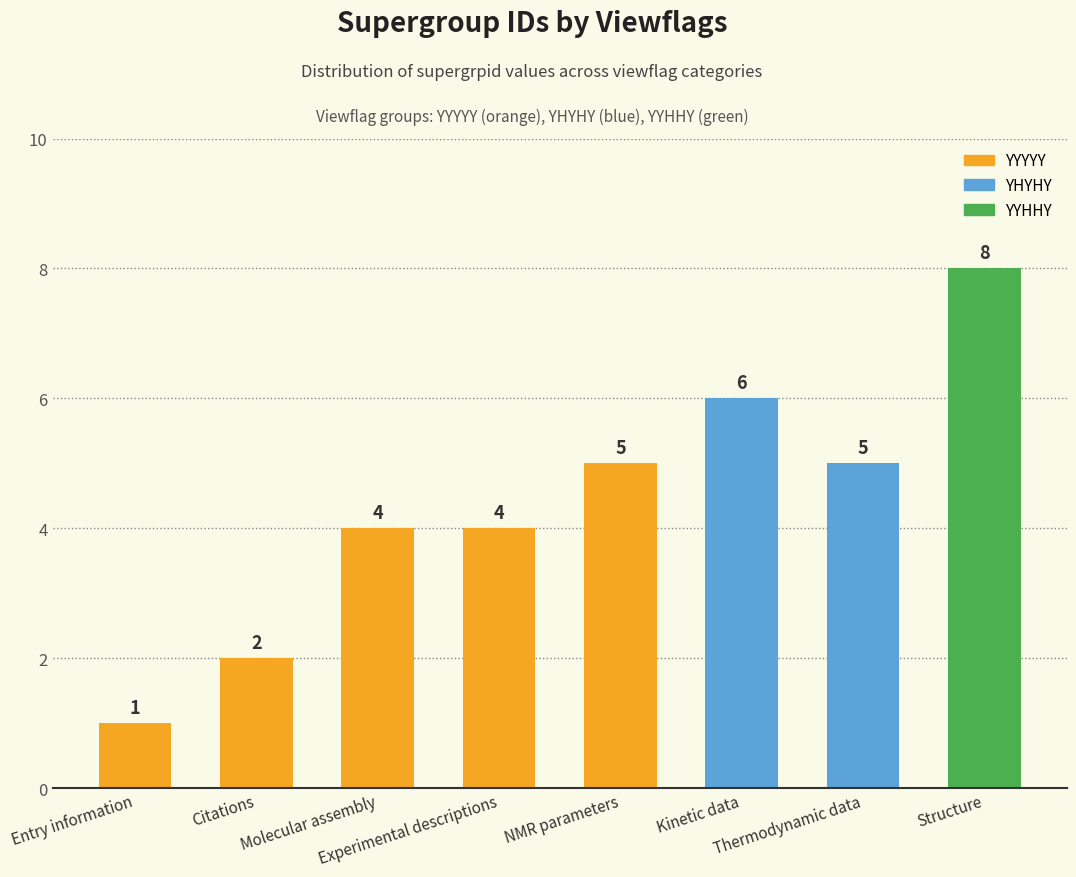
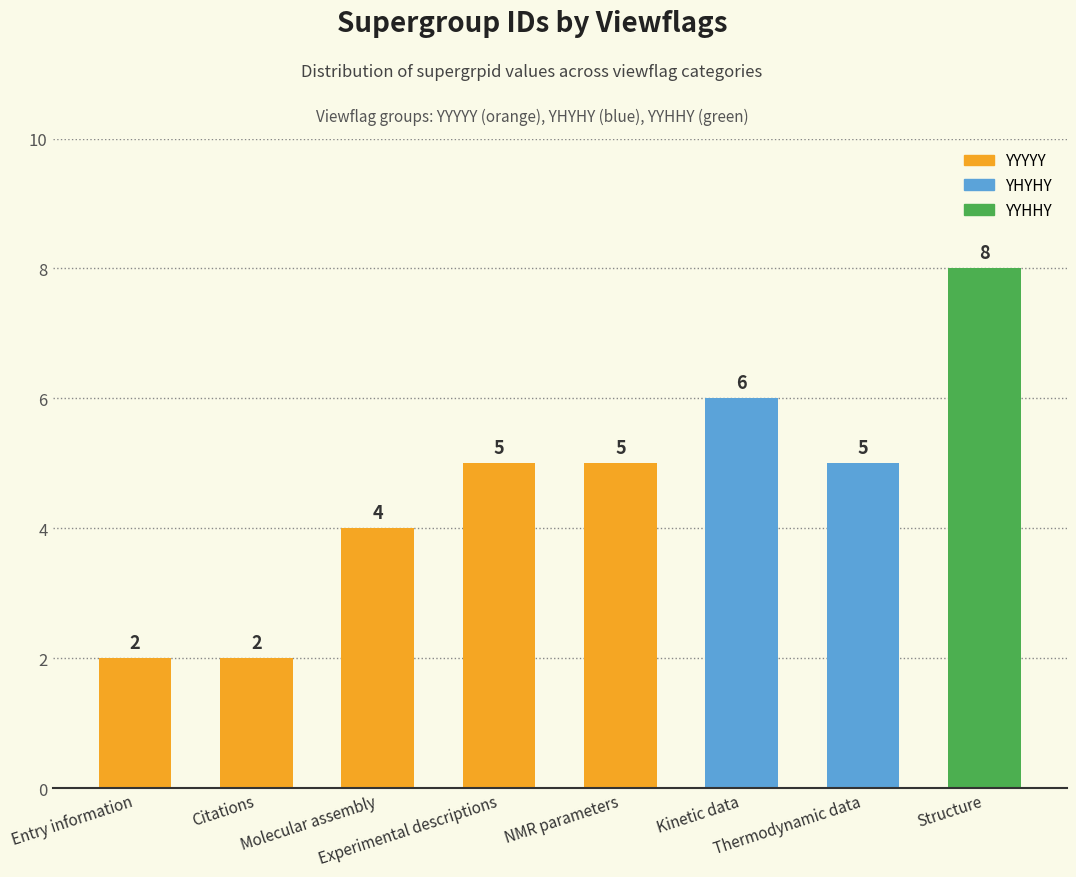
  {
-   "Entry information": 1,
+   "Entry information": 2,
    "Citations": 2,
    "Molecular assembly": 4,
-   "Experimental descriptions": 4,
+   "Experimental descriptions": 5,
    "NMR parameters": 5,
    "Kinetic data": 6,
    "Thermodynamic data": 5,
    "Structure": 8
  }
